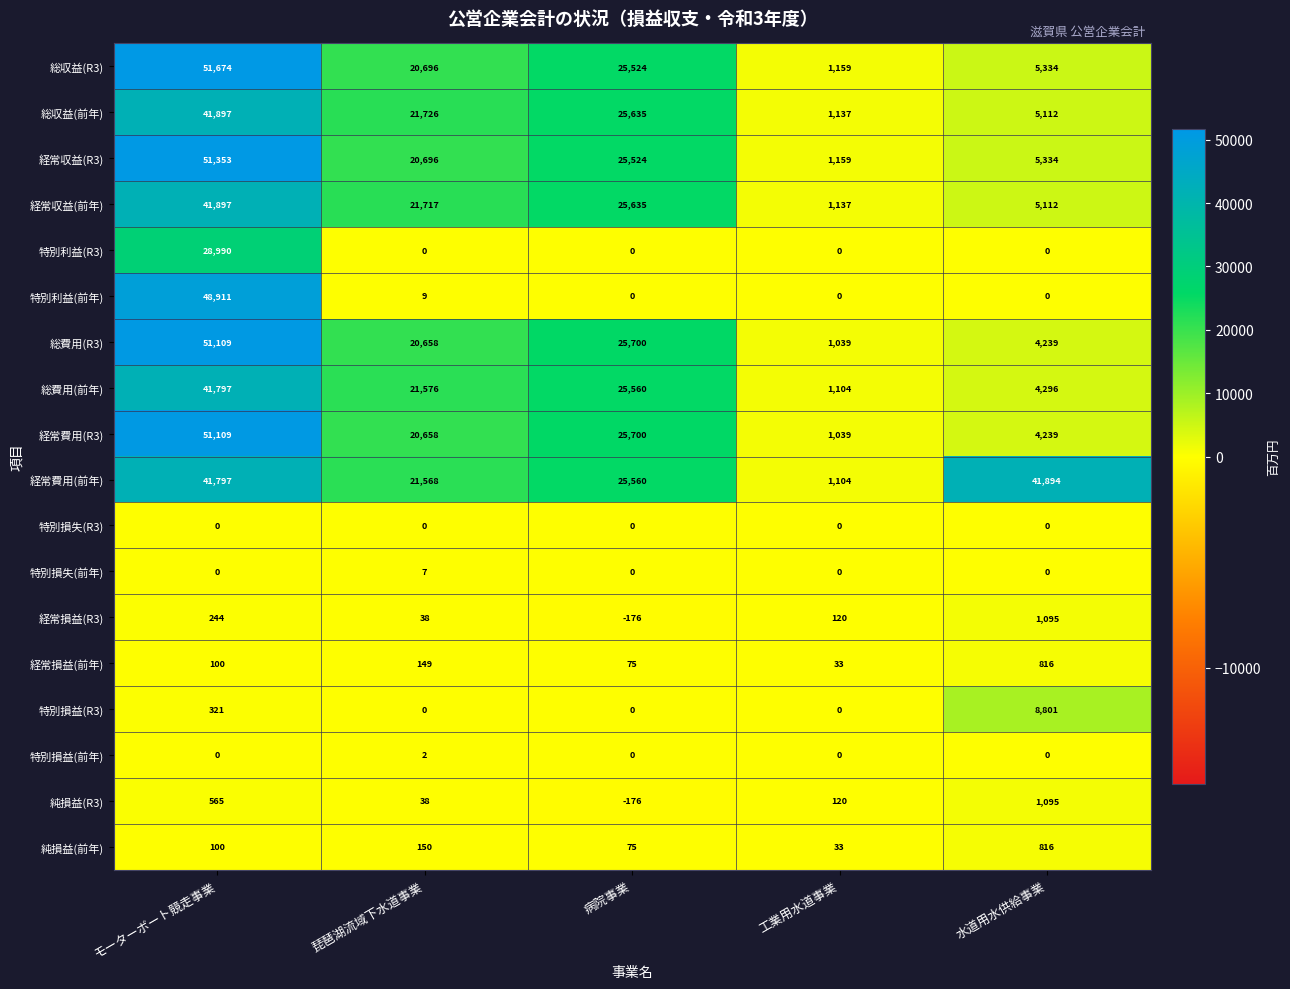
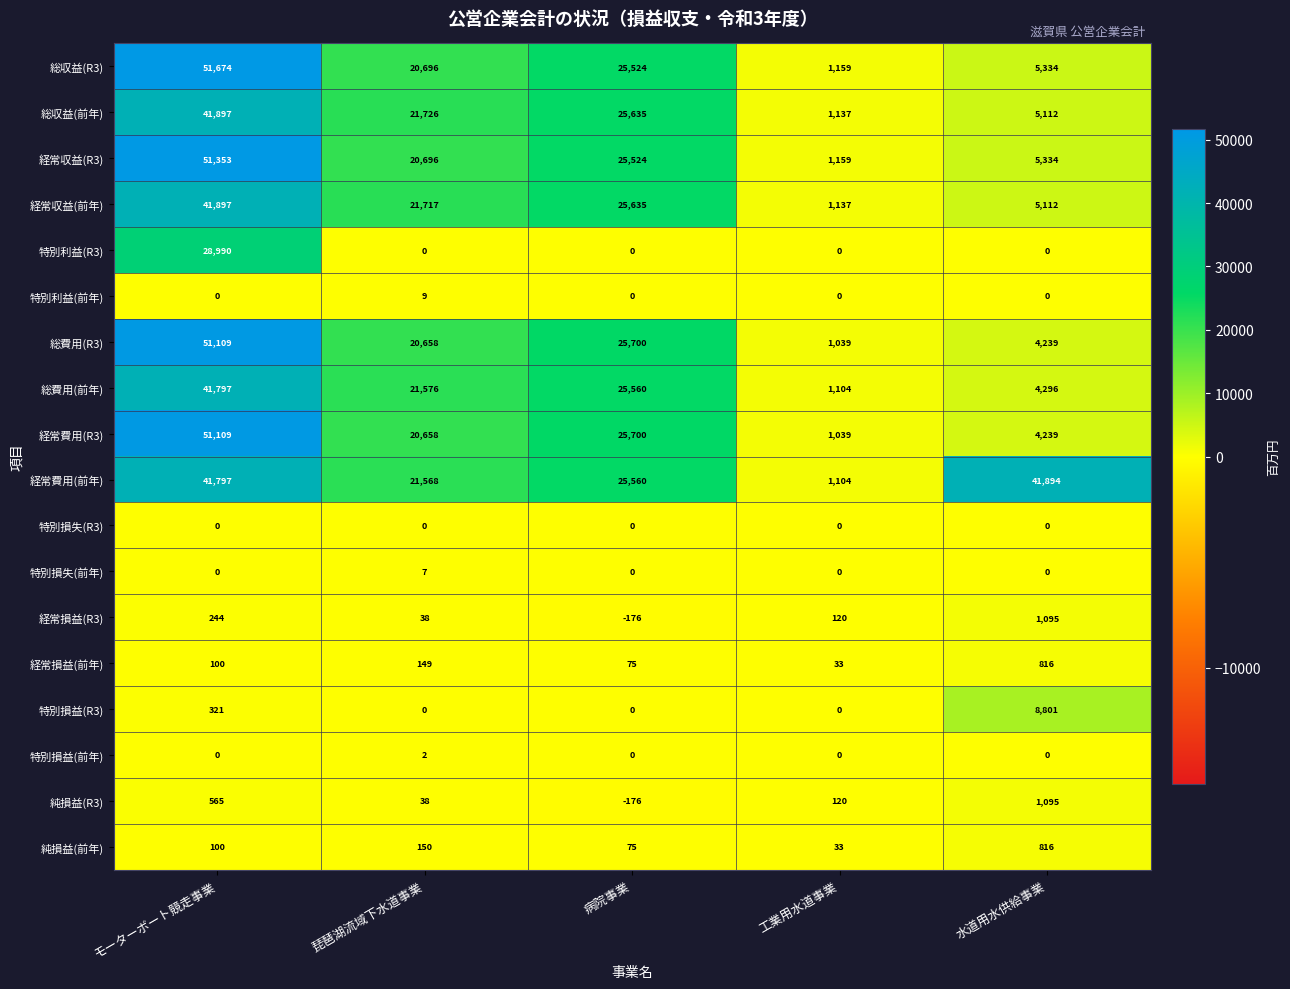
  {
    "総収益(R3)": {
      "モーターボート競走事業": "51,674",
      "琵琶湖流域下水道事業": "20,696",
      "病院事業": "25,524",
      "工業用水道事業": "1,159",
      "水道用水供給事業": "5,334"
    },
    "総収益(前年)": {
      "モーターボート競走事業": "41,897",
      "琵琶湖流域下水道事業": "21,726",
      "病院事業": "25,635",
      "工業用水道事業": "1,137",
      "水道用水供給事業": "5,112"
    },
    "経常収益(R3)": {
      "モーターボート競走事業": "51,353",
      "琵琶湖流域下水道事業": "20,696",
      "病院事業": "25,524",
      "工業用水道事業": "1,159",
      "水道用水供給事業": "5,334"
    },
    "経常収益(前年)": {
      "モーターボート競走事業": "41,897",
      "琵琶湖流域下水道事業": "21,717",
      "病院事業": "25,635",
      "工業用水道事業": "1,137",
      "水道用水供給事業": "5,112"
    },
    "特別利益(R3)": {
      "モーターボート競走事業": "28,990",
      "琵琶湖流域下水道事業": "0",
      "病院事業": "0",
      "工業用水道事業": "0",
      "水道用水供給事業": "0"
    },
    "特別利益(前年)": {
-     "モーターボート競走事業": "48,911",
+     "モーターボート競走事業": "0",
      "琵琶湖流域下水道事業": "9",
      "病院事業": "0",
      "工業用水道事業": "0",
      "水道用水供給事業": "0"
    },
    "総費用(R3)": {
      "モーターボート競走事業": "51,109",
      "琵琶湖流域下水道事業": "20,658",
      "病院事業": "25,700",
      "工業用水道事業": "1,039",
      "水道用水供給事業": "4,239"
    },
    "総費用(前年)": {
      "モーターボート競走事業": "41,797",
      "琵琶湖流域下水道事業": "21,576",
      "病院事業": "25,560",
      "工業用水道事業": "1,104",
      "水道用水供給事業": "4,296"
    },
    "経常費用(R3)": {
      "モーターボート競走事業": "51,109",
      "琵琶湖流域下水道事業": "20,658",
      "病院事業": "25,700",
      "工業用水道事業": "1,039",
      "水道用水供給事業": "4,239"
    },
    "経常費用(前年)": {
      "モーターボート競走事業": "41,797",
      "琵琶湖流域下水道事業": "21,568",
      "病院事業": "25,560",
      "工業用水道事業": "1,104",
      "水道用水供給事業": "41,894"
    },
    "特別損失(R3)": {
      "モーターボート競走事業": "0",
      "琵琶湖流域下水道事業": "0",
      "病院事業": "0",
      "工業用水道事業": "0",
      "水道用水供給事業": "0"
    },
    "特別損失(前年)": {
      "モーターボート競走事業": "0",
      "琵琶湖流域下水道事業": "7",
      "病院事業": "0",
      "工業用水道事業": "0",
      "水道用水供給事業": "0"
    },
    "経常損益(R3)": {
      "モーターボート競走事業": "244",
      "琵琶湖流域下水道事業": "38",
      "病院事業": "-176",
      "工業用水道事業": "120",
      "水道用水供給事業": "1,095"
    },
    "経常損益(前年)": {
      "モーターボート競走事業": "100",
      "琵琶湖流域下水道事業": "149",
      "病院事業": "75",
      "工業用水道事業": "33",
      "水道用水供給事業": "816"
    },
    "特別損益(R3)": {
      "モーターボート競走事業": "321",
      "琵琶湖流域下水道事業": "0",
      "病院事業": "0",
      "工業用水道事業": "0",
      "水道用水供給事業": "8,801"
    },
    "特別損益(前年)": {
      "モーターボート競走事業": "0",
      "琵琶湖流域下水道事業": "2",
      "病院事業": "0",
      "工業用水道事業": "0",
      "水道用水供給事業": "0"
    },
    "純損益(R3)": {
      "モーターボート競走事業": "565",
      "琵琶湖流域下水道事業": "38",
      "病院事業": "-176",
      "工業用水道事業": "120",
      "水道用水供給事業": "1,095"
    },
    "純損益(前年)": {
      "モーターボート競走事業": "100",
      "琵琶湖流域下水道事業": "150",
      "病院事業": "75",
      "工業用水道事業": "33",
      "水道用水供給事業": "816"
    }
  }
